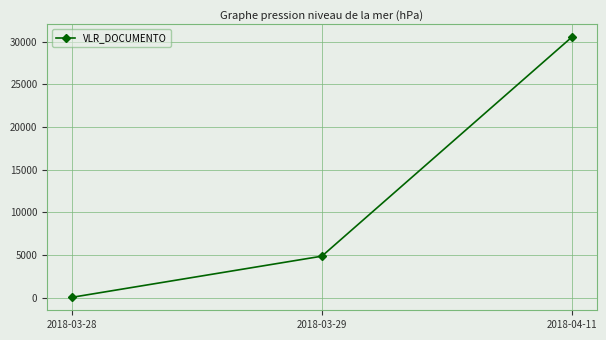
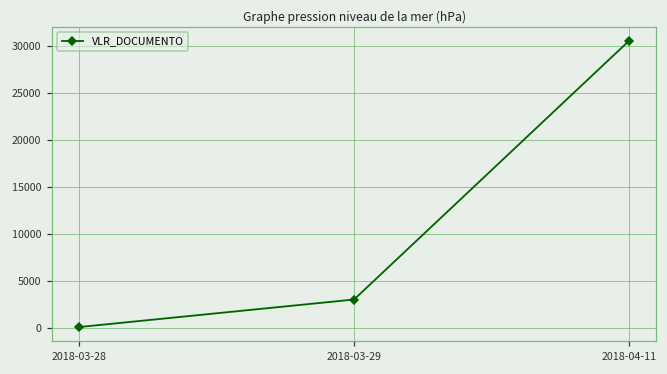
  {
    "2018-03-28": 0,
-   "2018-03-29": 5000,
+   "2018-03-29": 3000,
    "2018-04-11": 31000
  }
